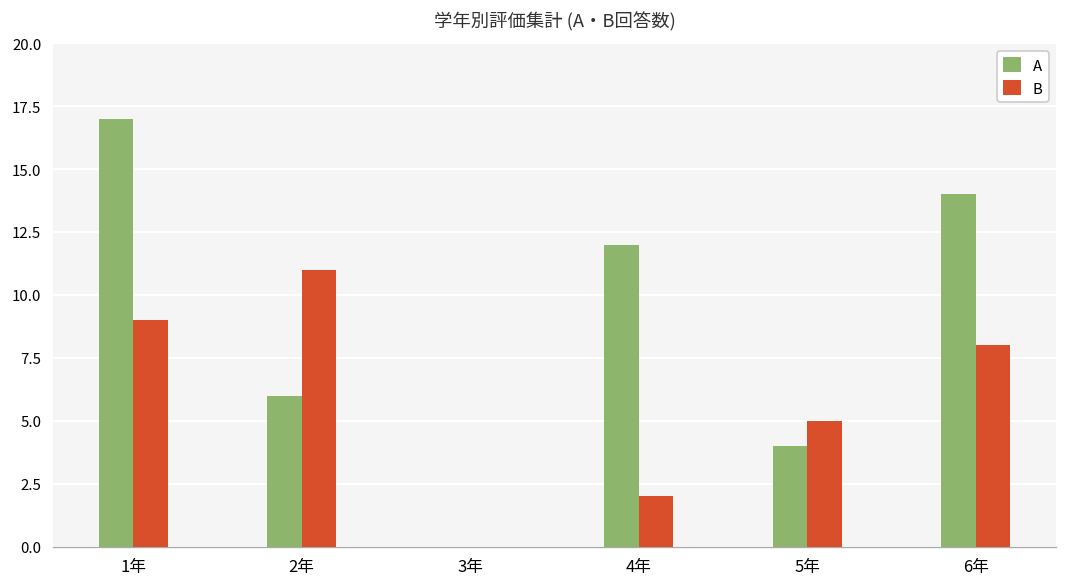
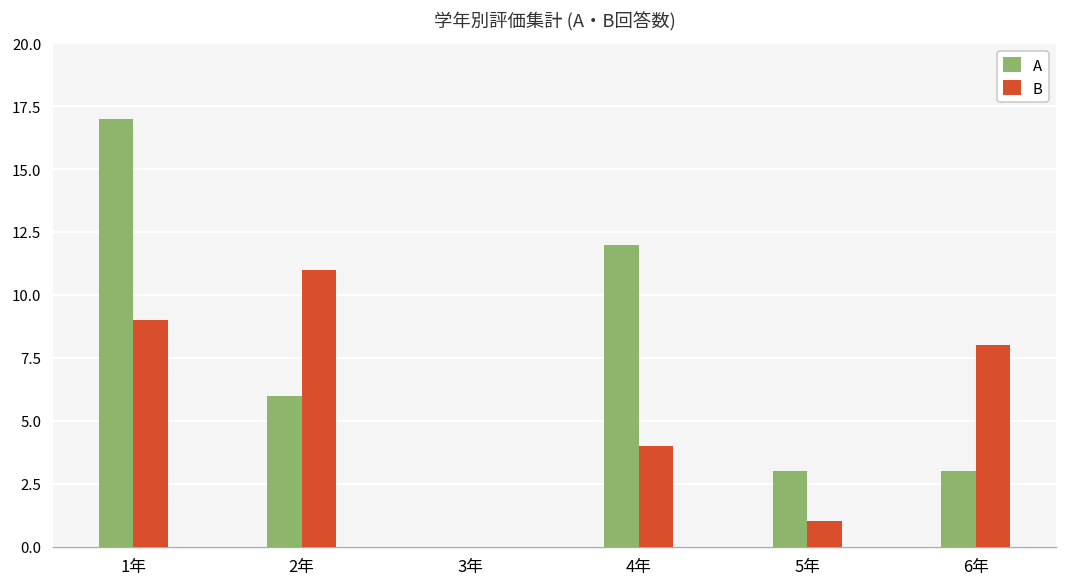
  {
    "A": {
      "1年": 17,
      "2年": 6,
      "3年": 0,
      "4年": 12,
-     "5年": 4,
-     "6年": 14
+     "5年": 3,
+     "6年": 3
    },
    "B": {
      "1年": 9,
      "2年": 11,
      "3年": 0,
-     "4年": 2,
-     "5年": 5,
+     "4年": 4,
+     "5年": 1,
      "6年": 8
    }
  }
